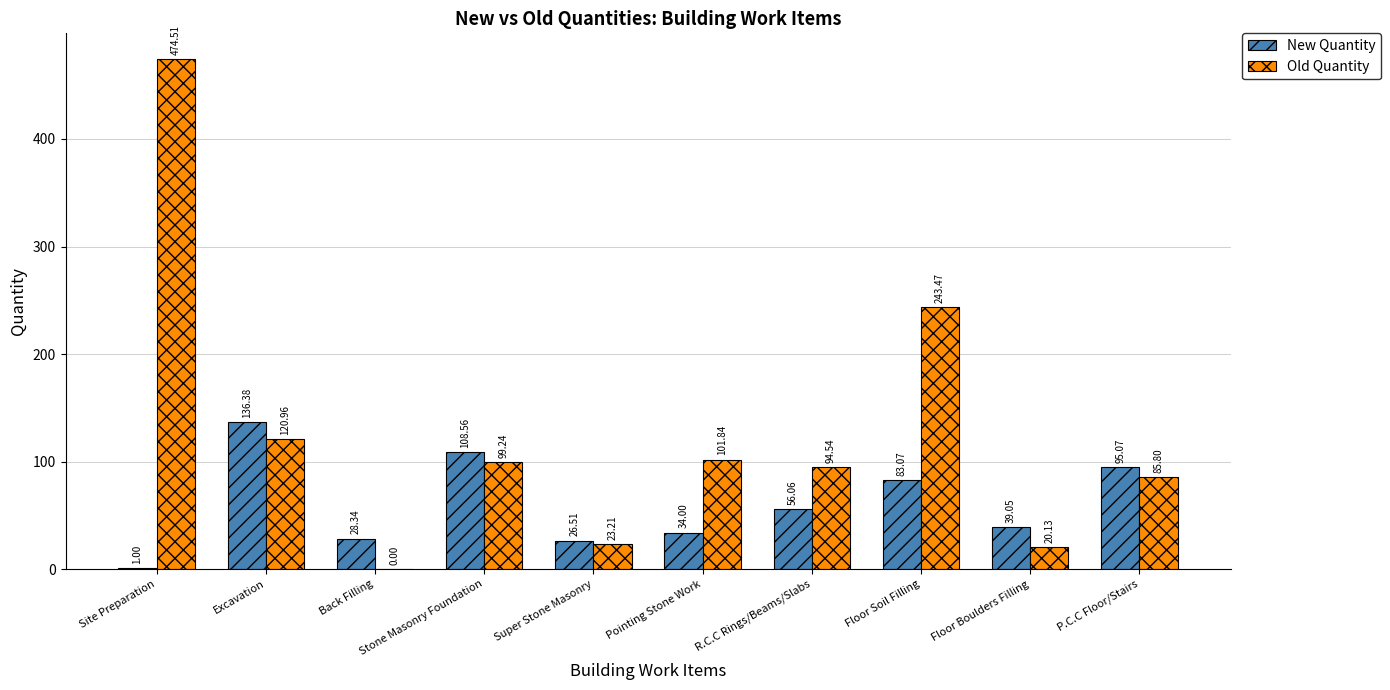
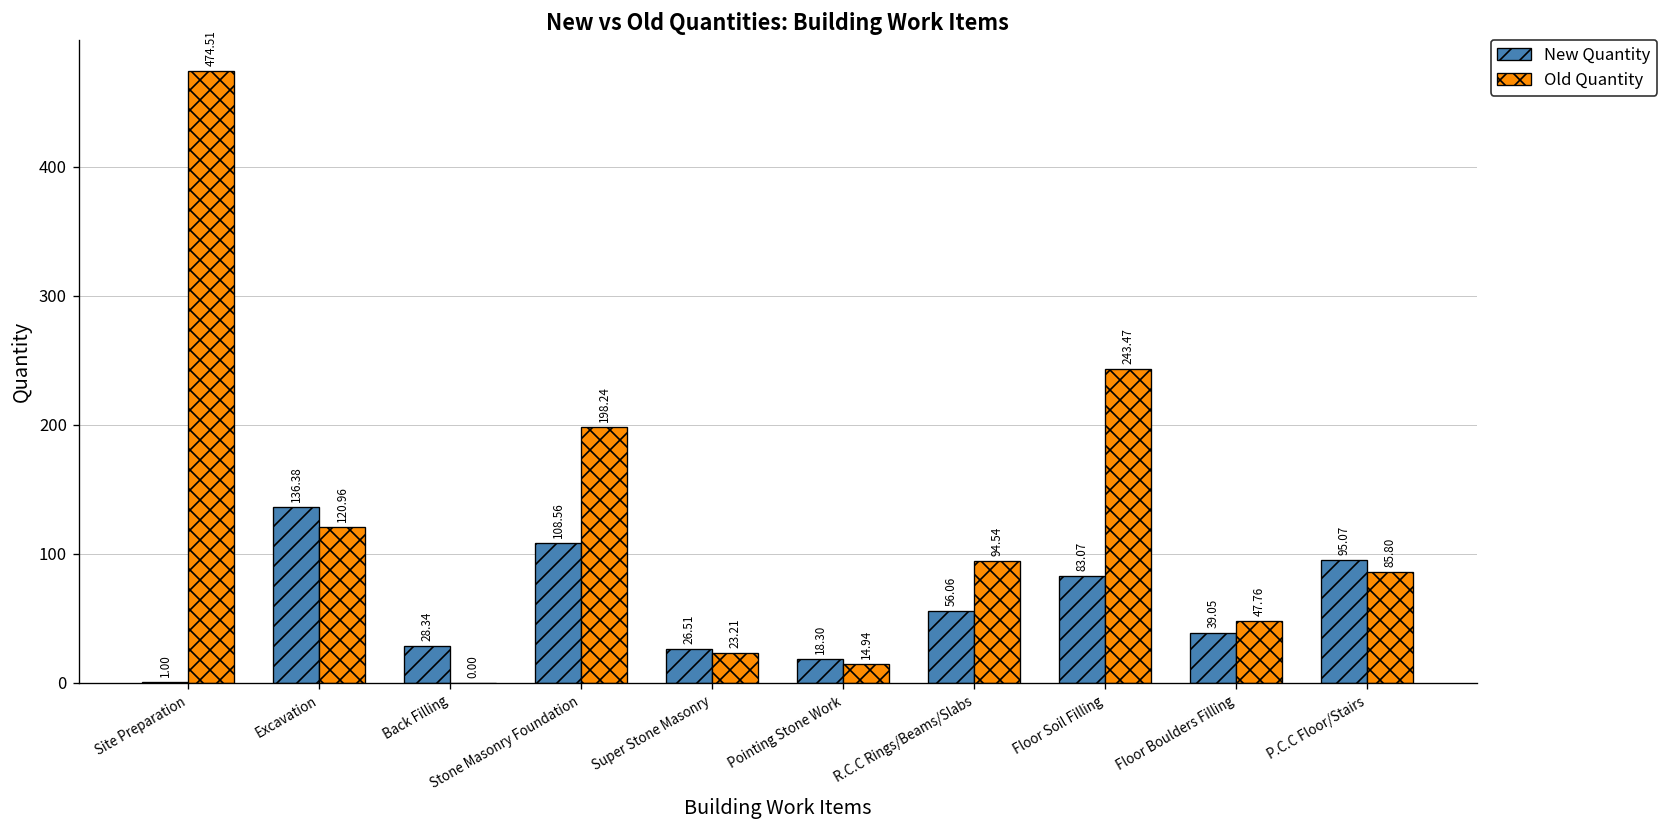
  {
    "New Quantity": {
      "Site Preparation": 1.00,
      "Excavation": 136.38,
      "Back Filling": 28.34,
      "Stone Masonry Foundation": 108.56,
      "Super Stone Masonry": 26.51,
-     "Pointing Stone Work": 34.00,
+     "Pointing Stone Work": 18.30,
      "R.C.C Rings/Beams/Slabs": 56.06,
      "Floor Soil Filling": 83.07,
      "Floor Boulders Filling": 39.05,
      "P.C.C Floor/Stairs": 95.07
    },
    "Old Quantity": {
      "Site Preparation": 474.51,
      "Excavation": 120.96,
      "Back Filling": 0.00,
-     "Stone Masonry Foundation": 99.24,
+     "Stone Masonry Foundation": 198.24,
      "Super Stone Masonry": 23.21,
-     "Pointing Stone Work": 101.84,
+     "Pointing Stone Work": 14.94,
      "R.C.C Rings/Beams/Slabs": 94.54,
      "Floor Soil Filling": 243.47,
-     "Floor Boulders Filling": 20.13,
+     "Floor Boulders Filling": 47.76,
      "P.C.C Floor/Stairs": 85.80
    }
  }
